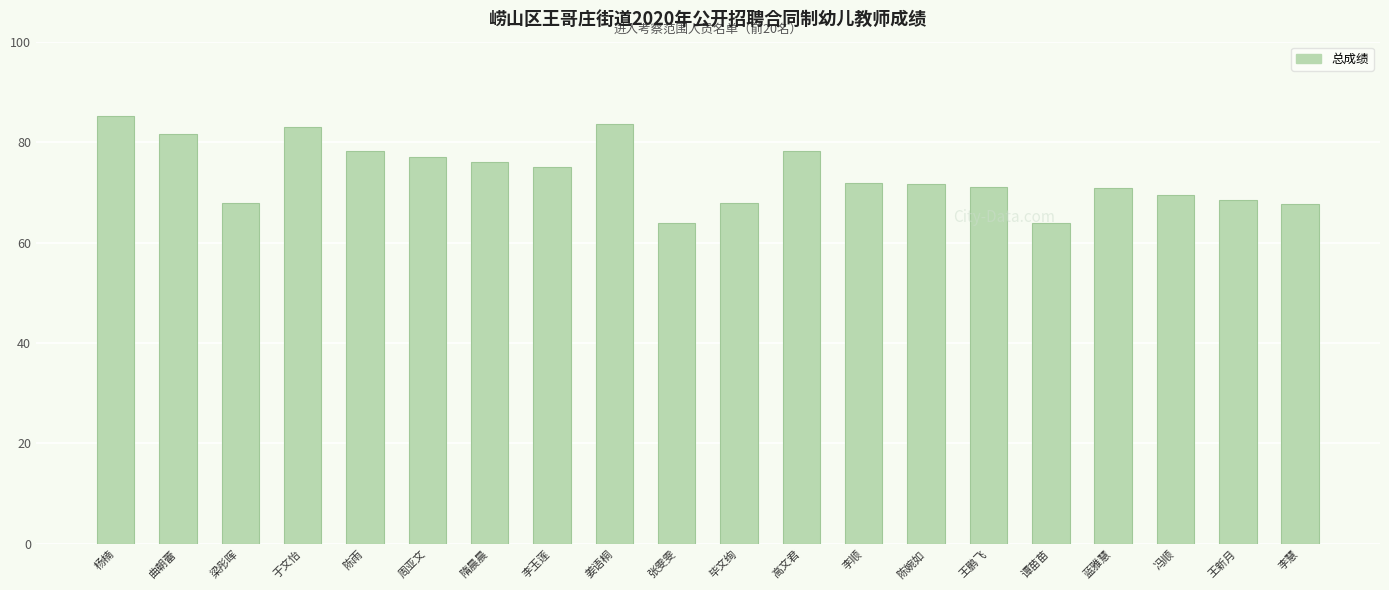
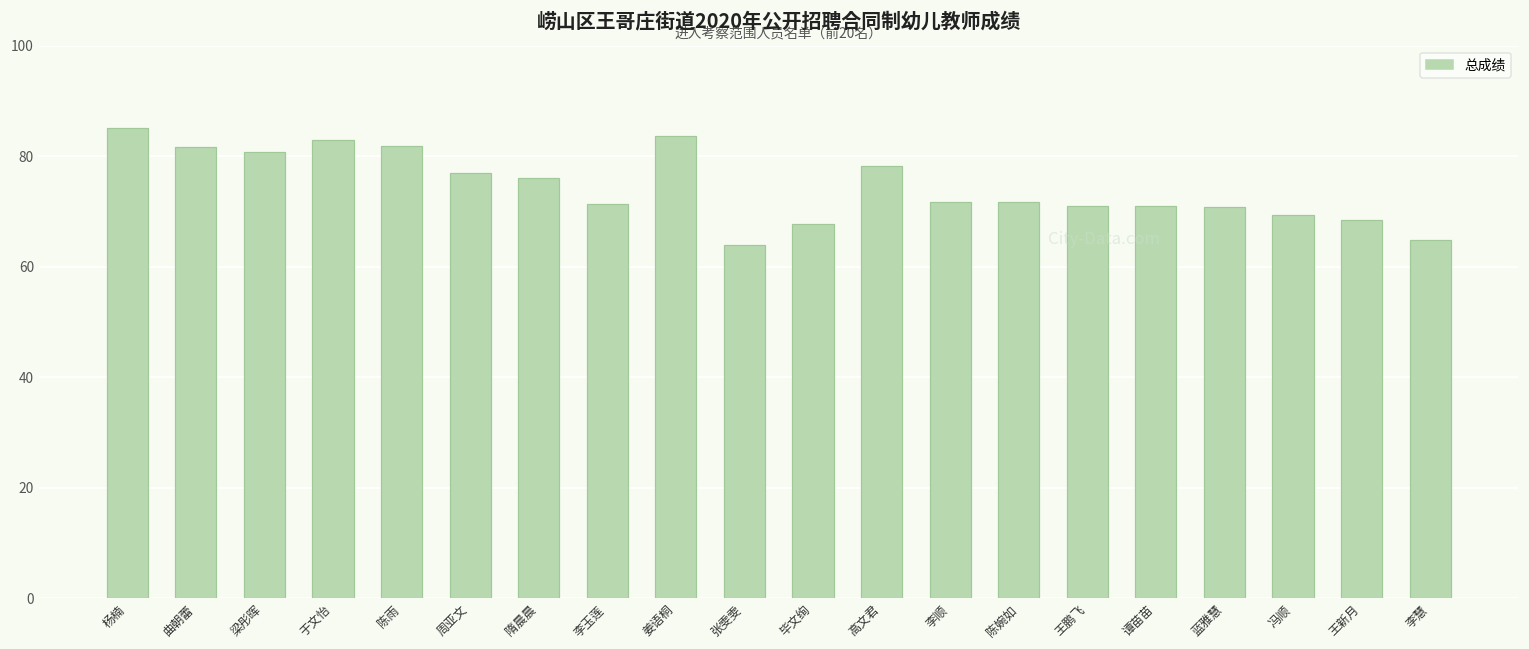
  {
    "杨楠": 85,
    "曲朝蕾": 82,
-   "梁彤晖": 68,
+   "梁彤晖": 81,
    "于文怡": 83,
-   "陈雨": 78,
+   "陈雨": 82,
    "周亚文": 77,
    "隋晨晨": 76,
-   "李玉莲": 75,
+   "李玉莲": 71,
    "姜语桐": 84,
    "张雯雯": 64,
    "毕文绚": 68,
    "高文君": 78,
    "李顺": 72,
    "陈婉如": 72,
    "王鹏飞": 71,
-   "谭苗苗": 64,
+   "谭苗苗": 71,
    "蓝雅慧": 71,
    "冯顺": 69,
    "王新月": 68,
-   "李慧": 68
+   "李慧": 65
  }
